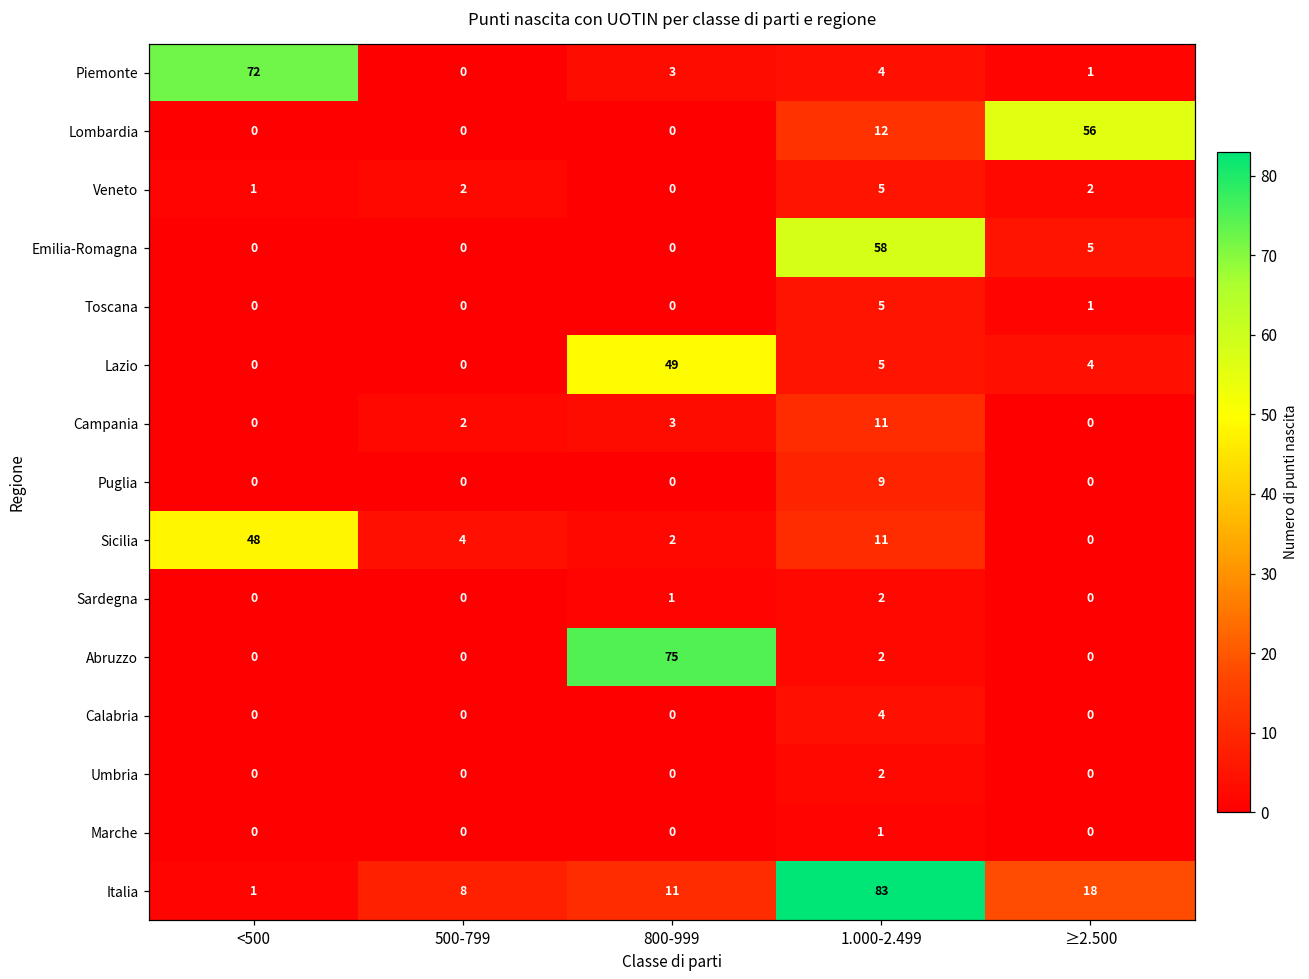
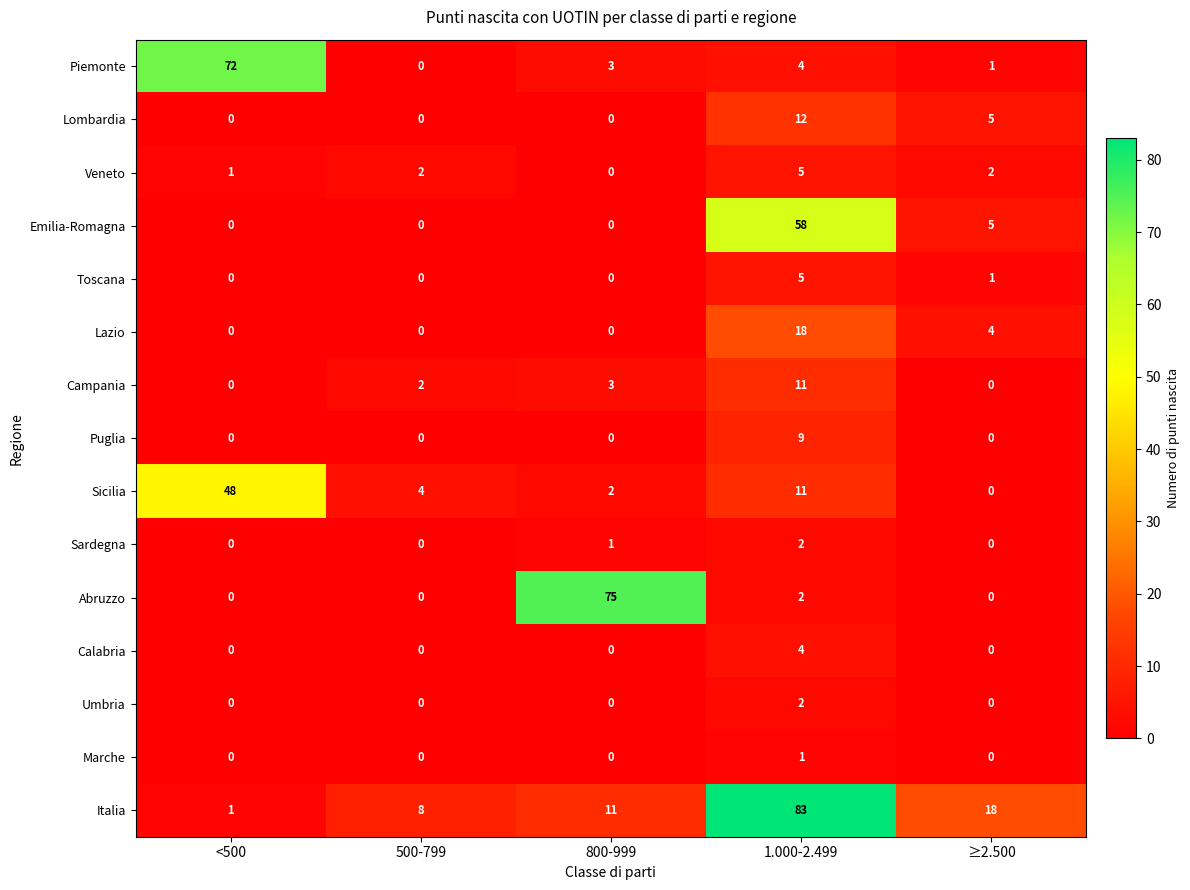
  {
    "Piemonte": {
      "<500": 72,
      "500-799": 0,
      "800-999": 3,
      "1.000-2.499": 4,
      "≥2.500": 1
    },
    "Lombardia": {
      "<500": 0,
      "500-799": 0,
      "800-999": 0,
      "1.000-2.499": 12,
-     "≥2.500": 56
+     "≥2.500": 5
    },
    "Veneto": {
      "<500": 1,
      "500-799": 2,
      "800-999": 0,
      "1.000-2.499": 5,
      "≥2.500": 2
    },
    "Emilia-Romagna": {
      "<500": 0,
      "500-799": 0,
      "800-999": 0,
      "1.000-2.499": 58,
      "≥2.500": 5
    },
    "Toscana": {
      "<500": 0,
      "500-799": 0,
      "800-999": 0,
      "1.000-2.499": 5,
      "≥2.500": 1
    },
    "Lazio": {
      "<500": 0,
      "500-799": 0,
-     "800-999": 49,
-     "1.000-2.499": 5,
+     "800-999": 0,
+     "1.000-2.499": 18,
      "≥2.500": 4
    },
    "Campania": {
      "<500": 0,
      "500-799": 2,
      "800-999": 3,
      "1.000-2.499": 11,
      "≥2.500": 0
    },
    "Puglia": {
      "<500": 0,
      "500-799": 0,
      "800-999": 0,
      "1.000-2.499": 9,
      "≥2.500": 0
    },
    "Sicilia": {
      "<500": 48,
      "500-799": 4,
      "800-999": 2,
      "1.000-2.499": 11,
      "≥2.500": 0
    },
    "Sardegna": {
      "<500": 0,
      "500-799": 0,
      "800-999": 1,
      "1.000-2.499": 2,
      "≥2.500": 0
    },
    "Abruzzo": {
      "<500": 0,
      "500-799": 0,
      "800-999": 75,
      "1.000-2.499": 2,
      "≥2.500": 0
    },
    "Calabria": {
      "<500": 0,
      "500-799": 0,
      "800-999": 0,
      "1.000-2.499": 4,
      "≥2.500": 0
    },
    "Umbria": {
      "<500": 0,
      "500-799": 0,
      "800-999": 0,
      "1.000-2.499": 2,
      "≥2.500": 0
    },
    "Marche": {
      "<500": 0,
      "500-799": 0,
      "800-999": 0,
      "1.000-2.499": 1,
      "≥2.500": 0
    },
    "Italia": {
      "<500": 1,
      "500-799": 8,
      "800-999": 11,
      "1.000-2.499": 83,
      "≥2.500": 18
    }
  }
